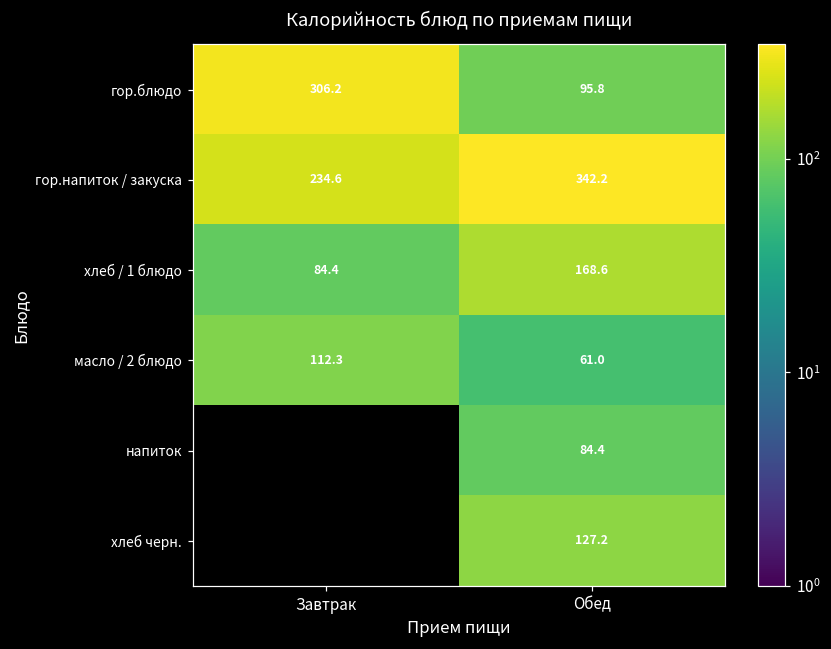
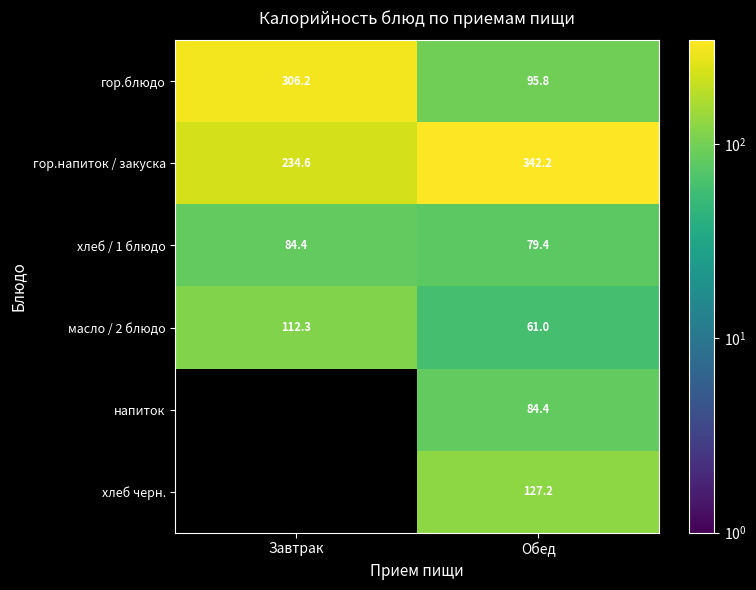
  {
    "гор.блюдо": {
      "Завтрак": 306.2,
      "Обед": 95.8
    },
    "гор.напиток / закуска": {
      "Завтрак": 234.6,
      "Обед": 342.2
    },
    "хлеб / 1 блюдо": {
      "Завтрак": 84.4,
-     "Обед": 168.6
+     "Обед": 79.4
    },
    "масло / 2 блюдо": {
      "Завтрак": 112.3,
      "Обед": 61.0
    },
    "напиток": {
      "Обед": 84.4
    },
    "хлеб черн.": {
      "Обед": 127.2
    }
  }
